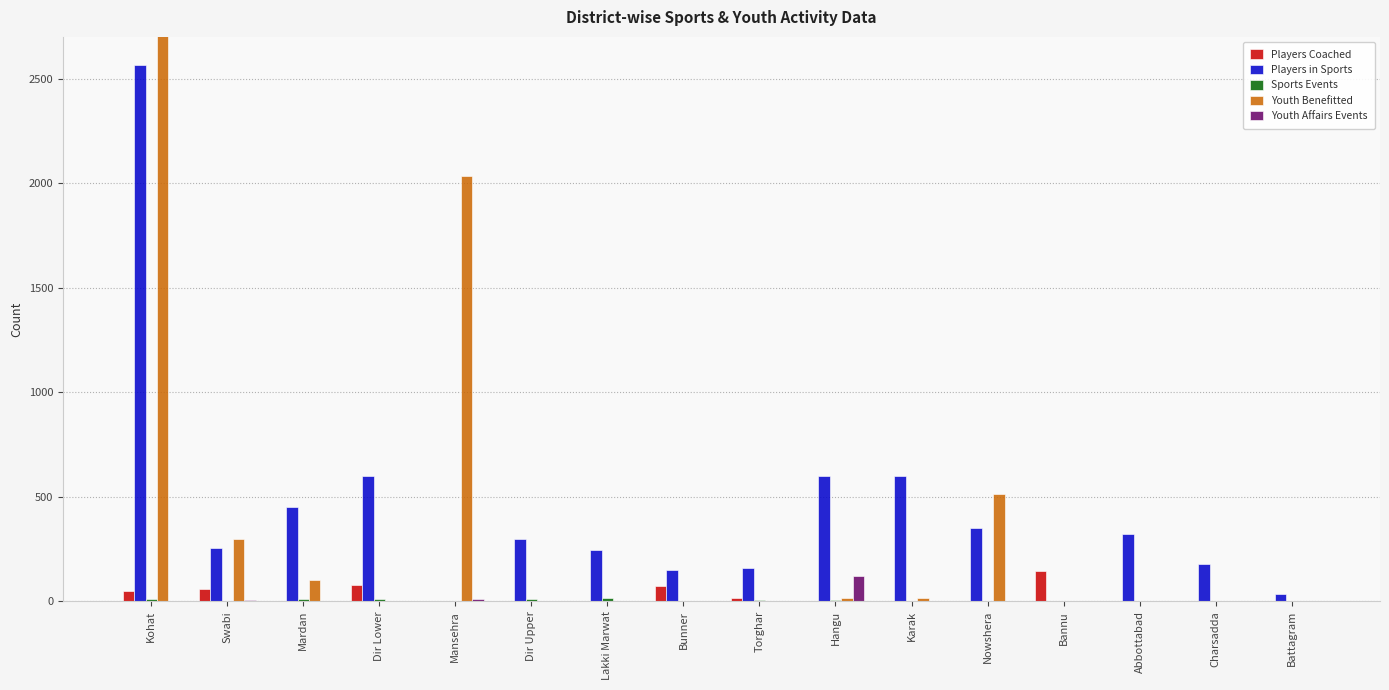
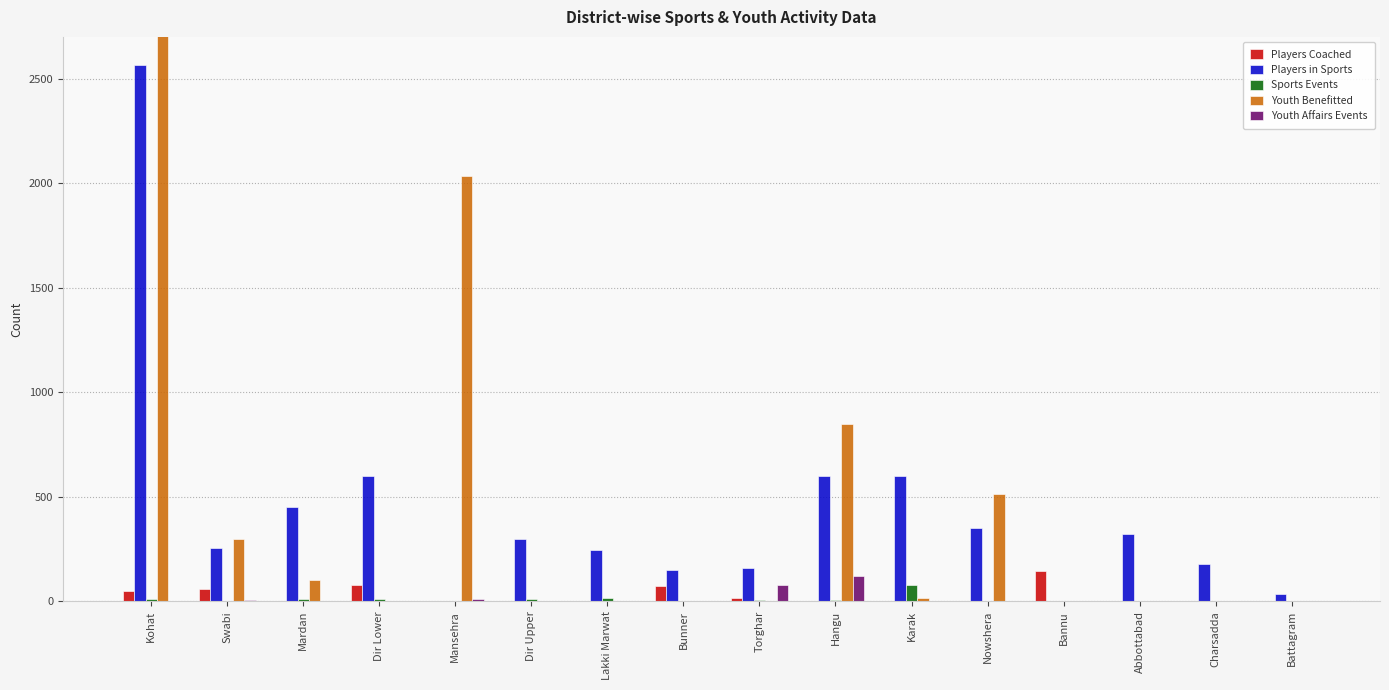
  {
    "Players Coached": {
      "Kohat": 50,
      "Swabi": 60,
      "Mardan": 0,
      "Dir Lower": 80,
      "Mansehra": 0,
      "Dir Upper": 0,
      "Lakki Marwat": 0,
      "Bunner": 70,
      "Torghar": 20,
      "Hangu": 0,
      "Karak": 0,
      "Nowshera": 0,
      "Bannu": 140,
      "Abbottabad": 0,
      "Charsadda": 0,
      "Battagram": 0
    },
    "Players in Sports": {
      "Kohat": 2560,
      "Swabi": 260,
      "Mardan": 450,
      "Dir Lower": 600,
      "Mansehra": 0,
      "Dir Upper": 300,
      "Lakki Marwat": 250,
      "Bunner": 150,
      "Torghar": 160,
      "Hangu": 600,
      "Karak": 600,
      "Nowshera": 350,
      "Bannu": 0,
      "Abbottabad": 320,
      "Charsadda": 180,
      "Battagram": 40
    },
    "Sports Events": {
      "Swabi": 0,
      "Mardan": 10,
      "Mansehra": 0,
      "Lakki Marwat": 20,
-     "Karak": 0,
+     "Karak": 80,
      "Bannu": 0
    },
    "Youth Benefitted": {
      "Swabi": 300,
      "Mardan": 100,
      "Dir Lower": 0,
      "Mansehra": 2040,
      "Dir Upper": 0,
      "Lakki Marwat": 0,
      "Bunner": 0,
      "Torghar": 0,
-     "Hangu": 20,
+     "Hangu": 850,
      "Karak": 20,
      "Nowshera": 510,
      "Bannu": 0,
      "Abbottabad": 0,
      "Charsadda": 0,
      "Battagram": 0
    },
    "Youth Affairs Events": {
      "Dir Lower": 0,
      "Dir Upper": 0,
      "Lakki Marwat": 0,
      "Bunner": 0,
-     "Torghar": 0,
+     "Torghar": 80,
      "Hangu": 120,
      "Bannu": 0,
      "Abbottabad": 0,
      "Charsadda": 0,
      "Battagram": 0
    }
  }
